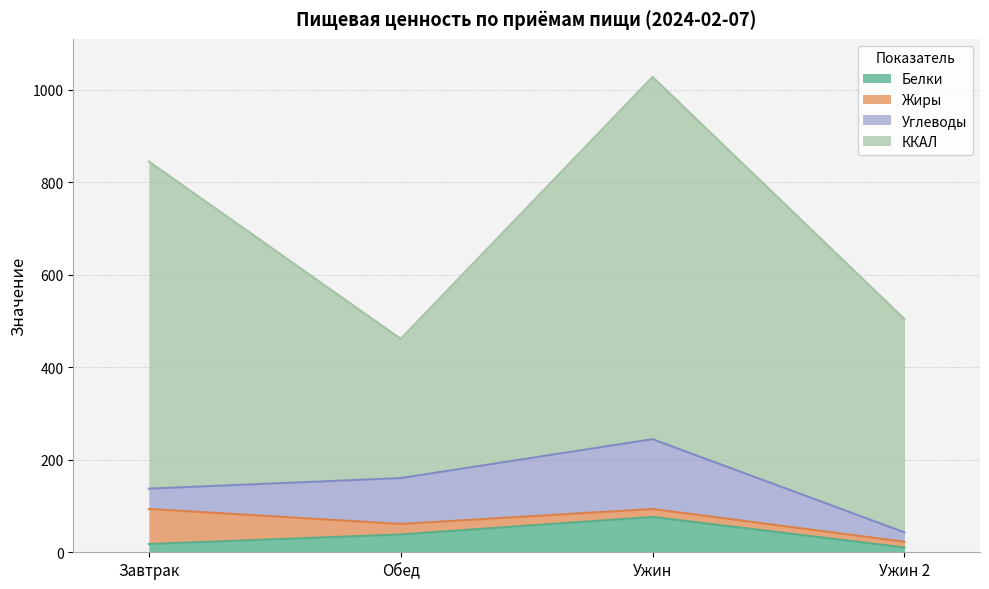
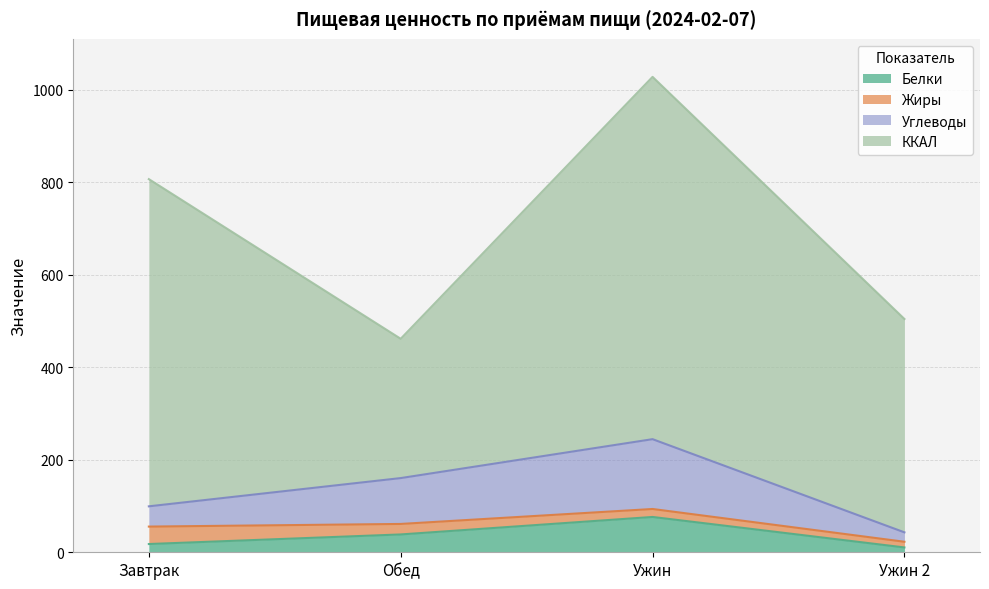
  {
    "Белки": {
      "Завтрак": 20,
      "Обед": 40,
      "Ужин": 80,
      "Ужин 2": 10
    },
    "Жиры": {
-     "Завтрак": 80,
+     "Завтрак": 40,
      "Обед": 20,
      "Ужин": 20,
      "Ужин 2": 10
    },
    "Углеводы": {
      "Завтрак": 40,
      "Обед": 100,
      "Ужин": 150,
      "Ужин 2": 20
    },
    "ККАЛ": {
      "Завтрак": 710,
      "Обед": 300,
      "Ужин": 780,
      "Ужин 2": 460
    }
  }
